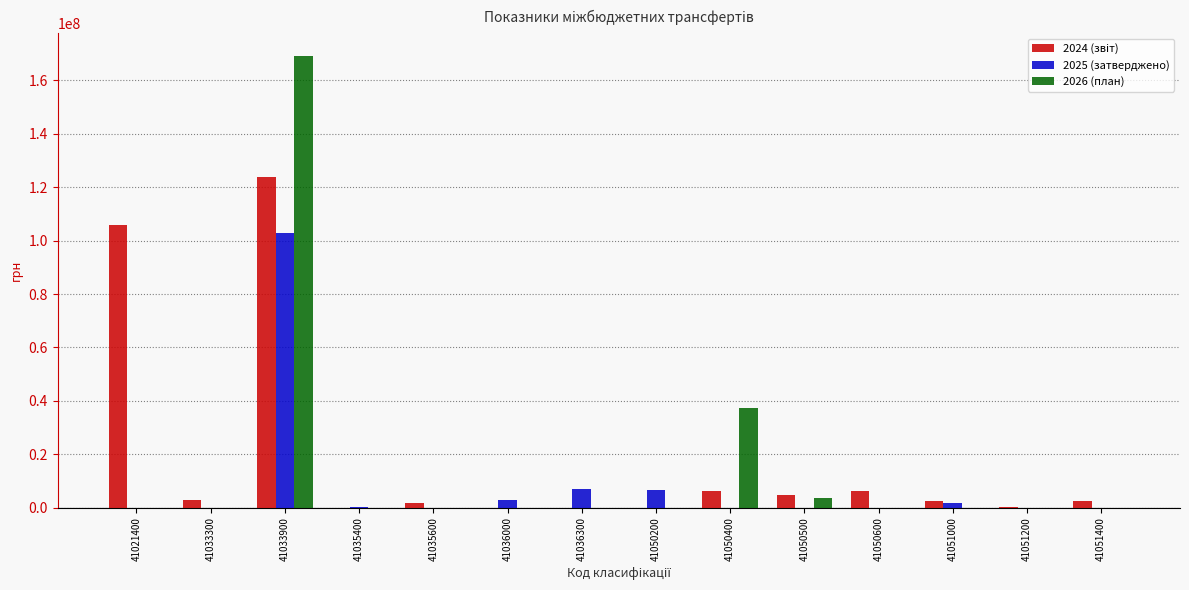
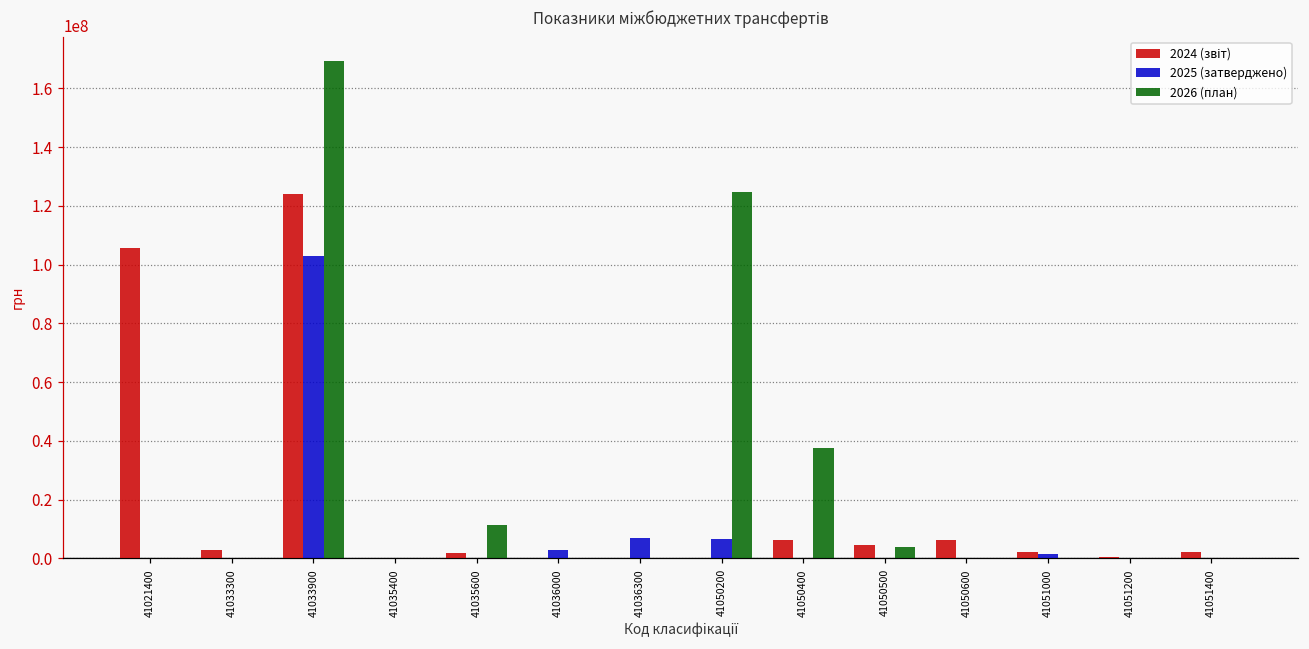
  {
    "2024 (звіт)": {
      "41021400": 106000000,
      "41033300": 3000000,
      "41033900": 124000000,
      "41035400": 0,
      "41035600": 2000000,
      "41036000": 0,
      "41036300": 0,
      "41050200": 0,
      "41050400": 6000000,
      "41050500": 5000000,
      "41050600": 6000000,
      "41051000": 2000000,
      "41051400": 2000000
    },
    "2025 (затверджено)": {
      "41021400": 0,
      "41033300": 0,
      "41033900": 103000000,
      "41035600": 0,
      "41036000": 3000000,
      "41036300": 7000000,
      "41050200": 7000000,
      "41050400": 0,
      "41050500": 0,
      "41050600": 0,
      "41051000": 2000000,
      "41051200": 0,
      "41051400": 0
    },
    "2026 (план)": {
      "41021400": 0,
      "41033300": 0,
      "41033900": 169000000,
      "41035400": 0,
-     "41035600": 0,
+     "41035600": 11000000,
      "41036000": 0,
      "41036300": 0,
-     "41050200": 0,
+     "41050200": 125000000,
      "41050400": 37000000,
      "41050500": 4000000,
      "41050600": 0,
      "41051000": 0,
      "41051200": 0,
      "41051400": 0
    }
  }
